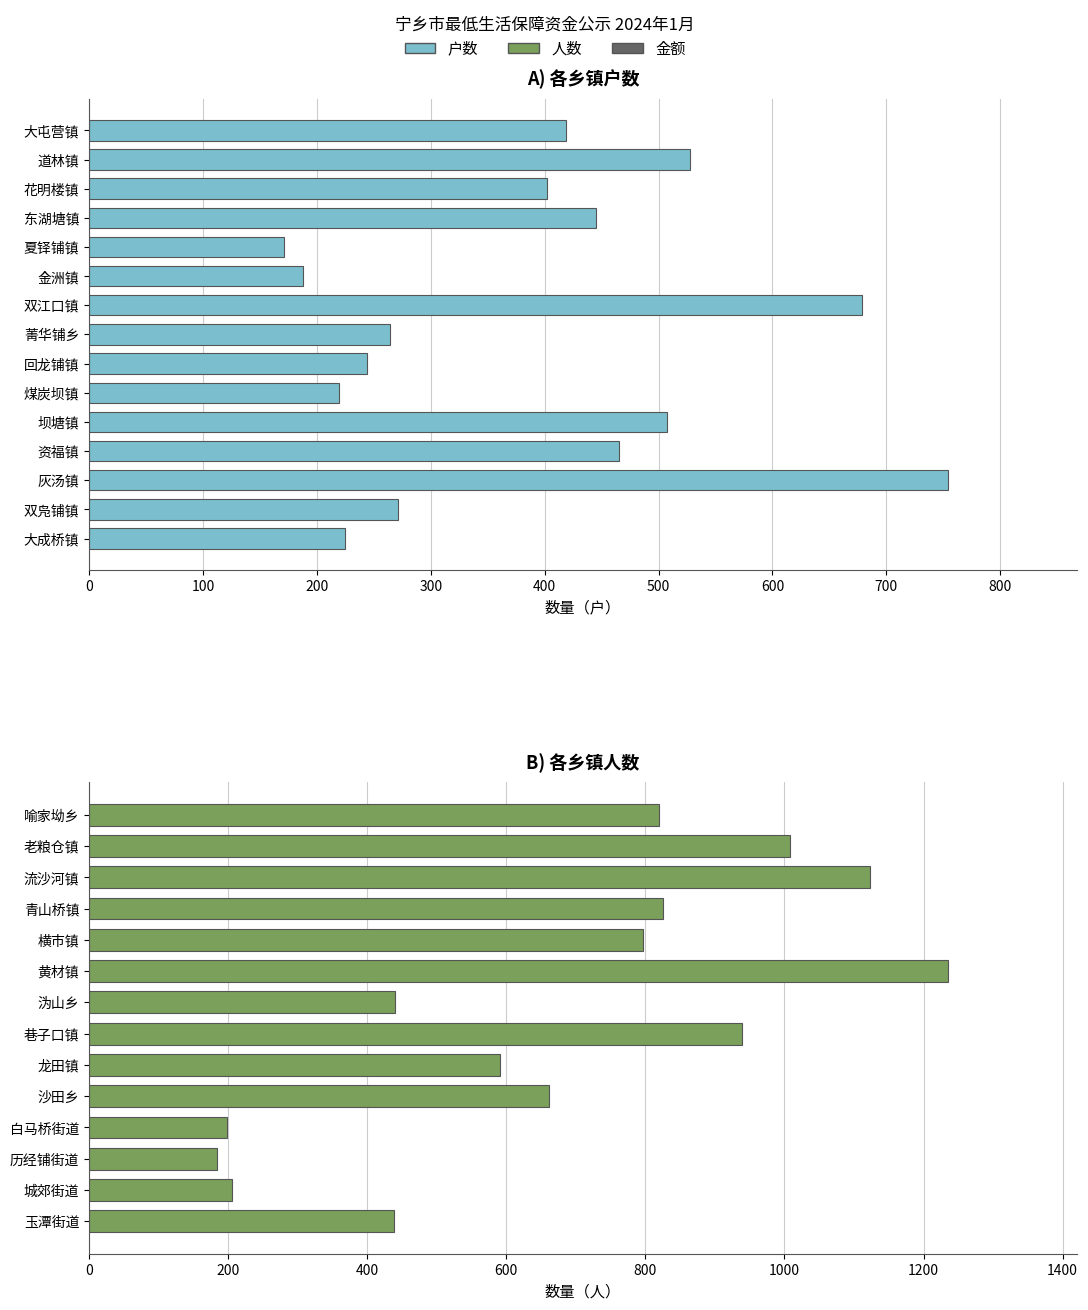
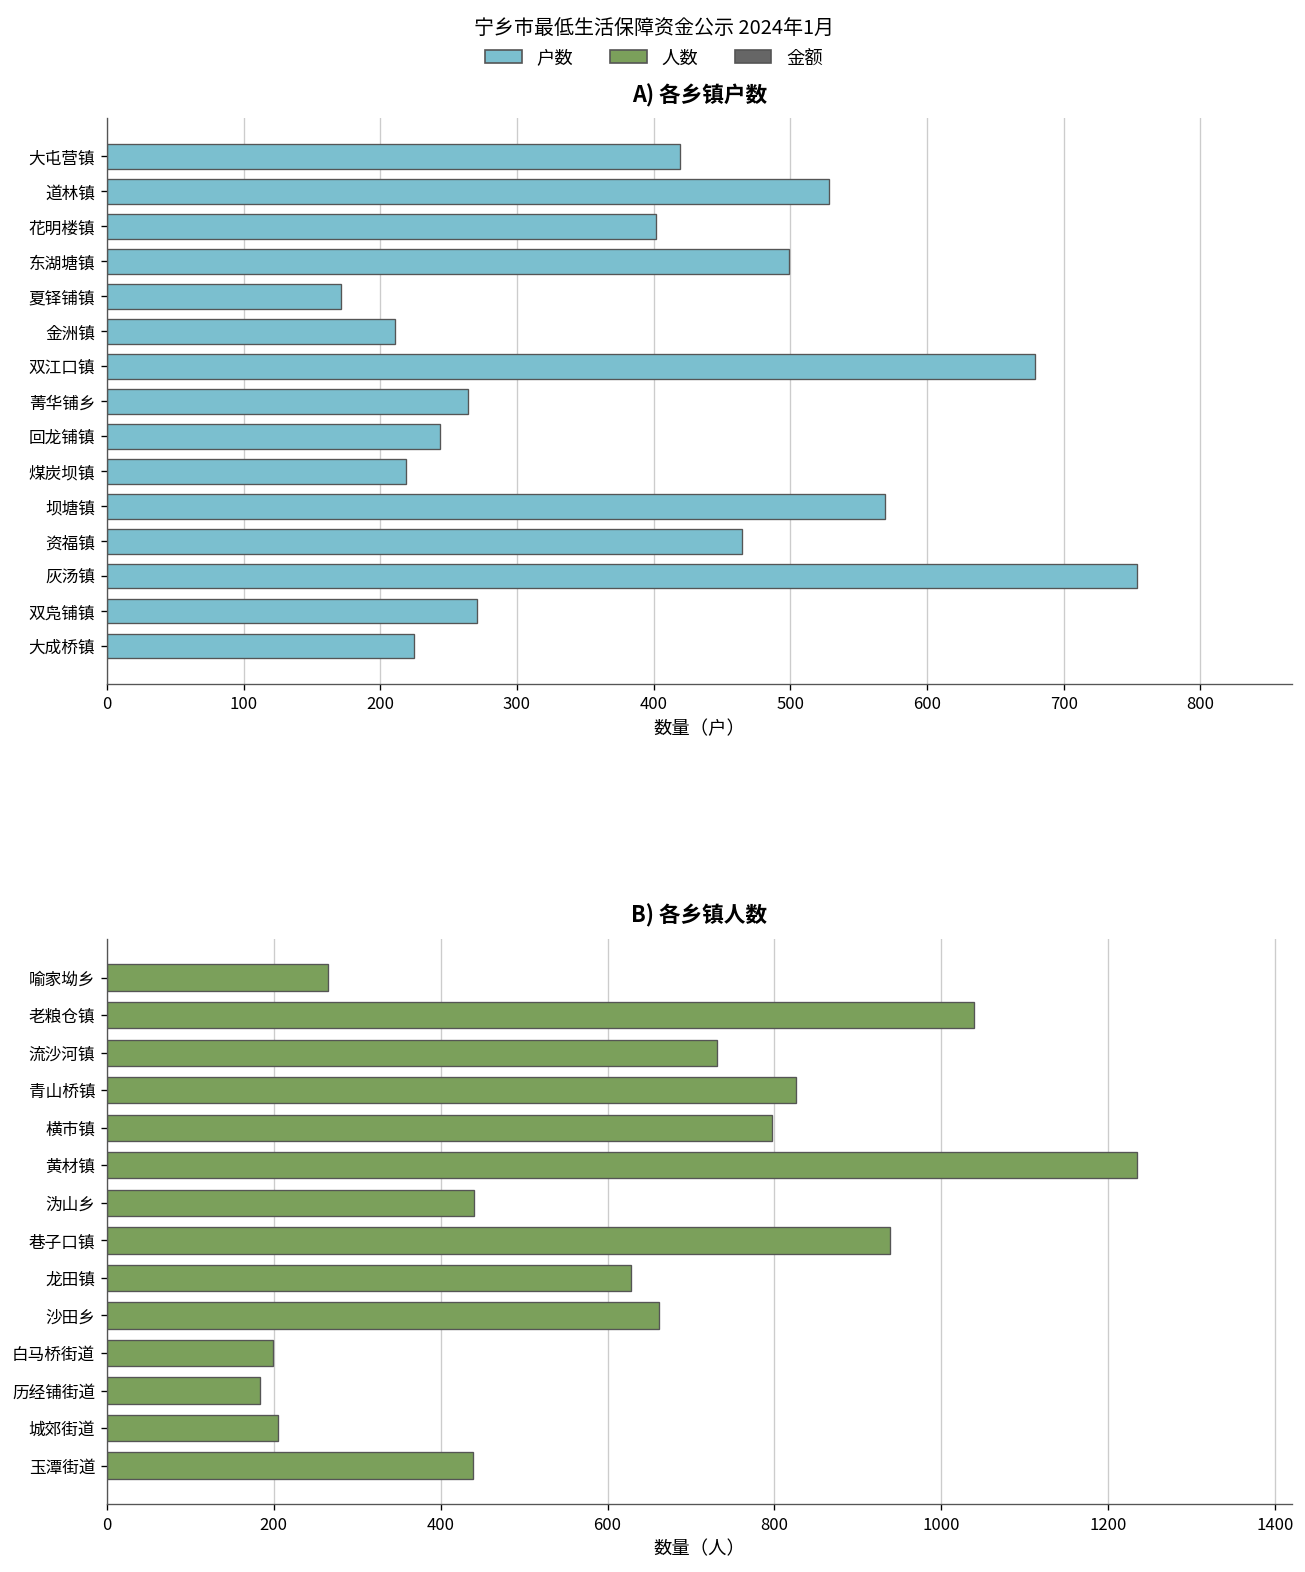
  {
    "A) 各乡镇户数": {
      "大屯营镇": 419,
      "道林镇": 528,
      "花明楼镇": 402,
-     "东湖塘镇": 445,
+     "东湖塘镇": 499,
      "夏铎铺镇": 171,
-     "金洲镇": 188,
+     "金洲镇": 211,
      "双江口镇": 679,
      "菁华铺乡": 264,
      "回龙铺镇": 244,
      "煤炭坝镇": 219,
-     "坝塘镇": 507,
+     "坝塘镇": 569,
      "资福镇": 465,
      "灰汤镇": 754,
      "双凫铺镇": 271,
      "大成桥镇": 225
    },
    "B) 各乡镇人数": {
-     "喻家坳乡": 820,
-     "老粮仓镇": 1010,
-     "流沙河镇": 1120,
+     "喻家坳乡": 270,
+     "老粮仓镇": 1040,
+     "流沙河镇": 730,
      "青山桥镇": 830,
      "横市镇": 800,
      "黄材镇": 1240,
      "沩山乡": 440,
      "巷子口镇": 940,
-     "龙田镇": 590,
+     "龙田镇": 630,
      "沙田乡": 660,
      "白马桥街道": 200,
      "历经铺街道": 180,
      "城郊街道": 210,
      "玉潭街道": 440
    }
  }
